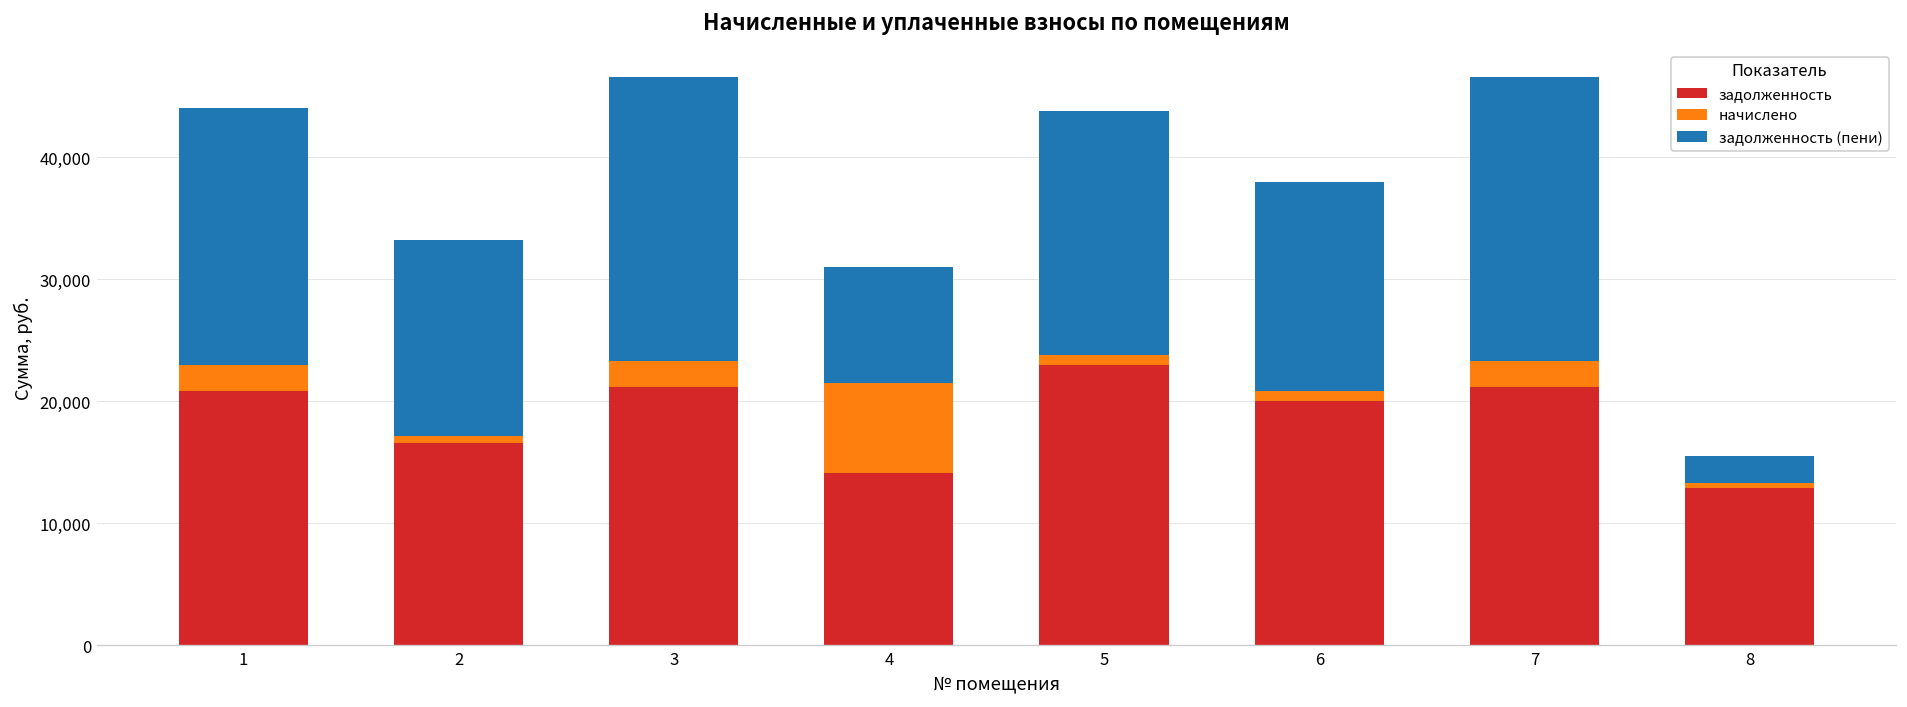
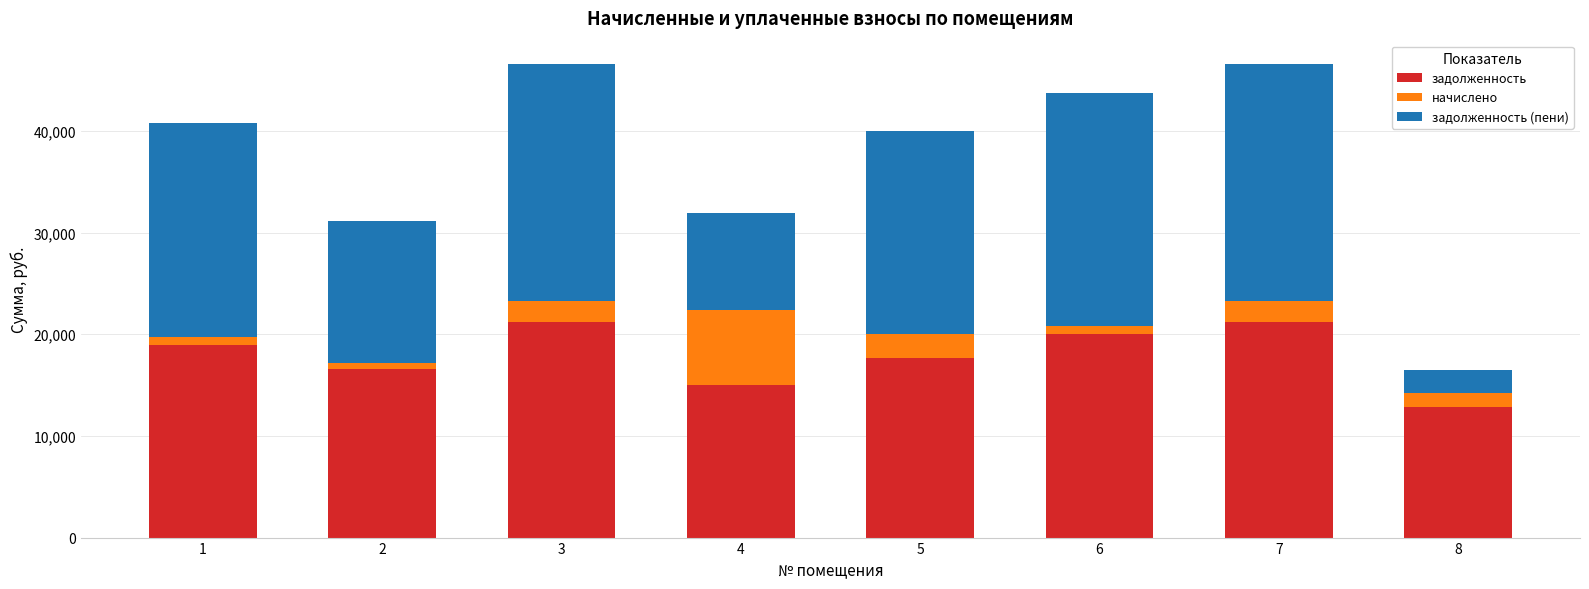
  {
    "задолженность": {
-     "1": "20,900",
+     "1": "19,000",
      "2": "16,600",
      "3": "21,200",
-     "4": "14,100",
-     "5": "23,000",
+     "4": "15,000",
+     "5": "17,600",
      "6": "20,000",
      "7": "21,200",
      "8": "12,900"
    },
    "начислено": {
-     "1": "2,100",
+     "1": "700",
      "2": "600",
      "3": "2,100",
      "4": "7,400",
-     "5": "800",
+     "5": "2,400",
      "6": "900",
      "7": "2,100",
-     "8": "400"
+     "8": "1,400"
    },
    "задолженность (пени)": {
      "1": "21,000",
-     "2": "16,100",
+     "2": "14,000",
      "3": "23,300",
      "4": "9,500",
      "5": "20,000",
-     "6": "17,200",
+     "6": "22,900",
      "7": "23,300",
      "8": "2,200"
    }
  }
